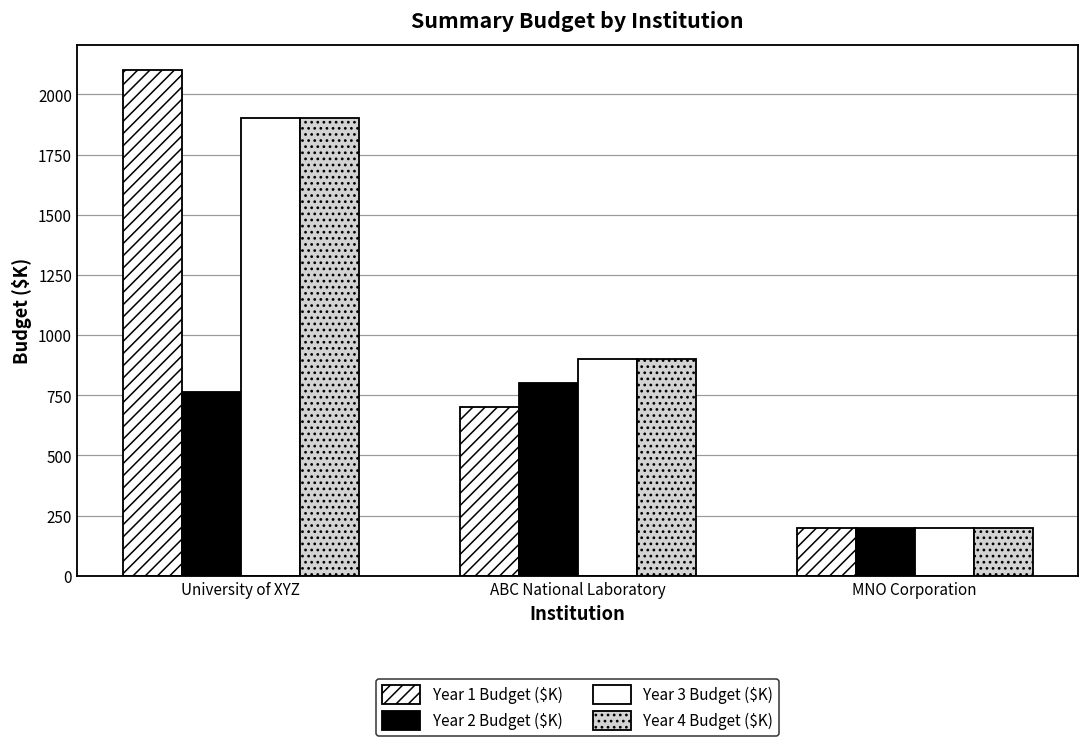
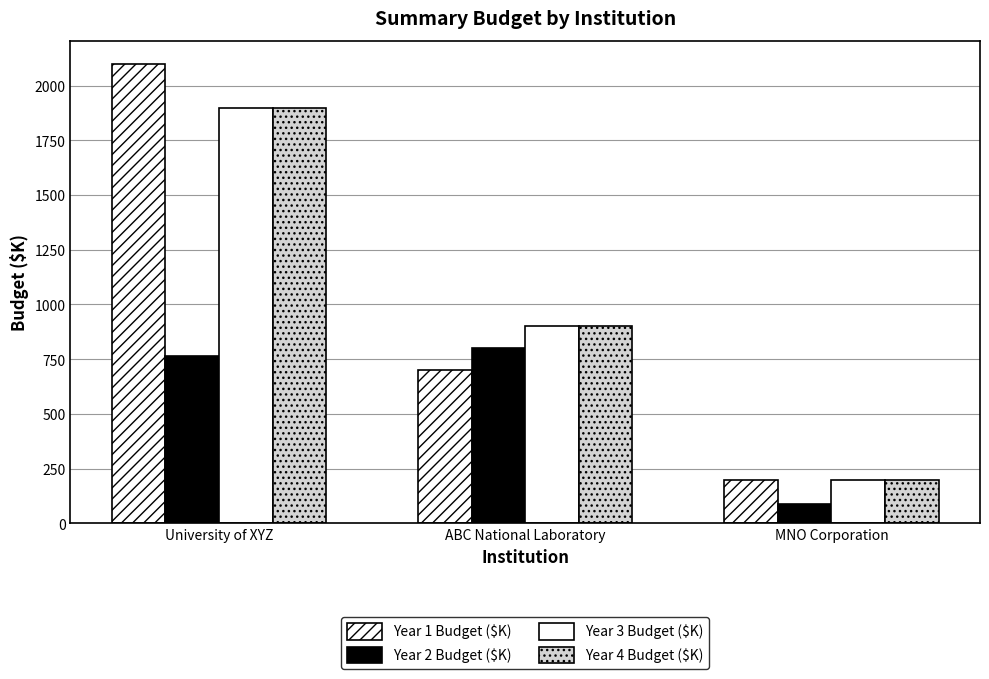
  {
    "Year 2 Budget ($K)": {
      "University of XYZ": 760,
      "ABC National Laboratory": 800,
-     "MNO Corporation": 200
+     "MNO Corporation": 90
    },
    "Year 4 Budget ($K)": {
      "University of XYZ": 1900,
      "ABC National Laboratory": 900,
      "MNO Corporation": 200
    }
  }
